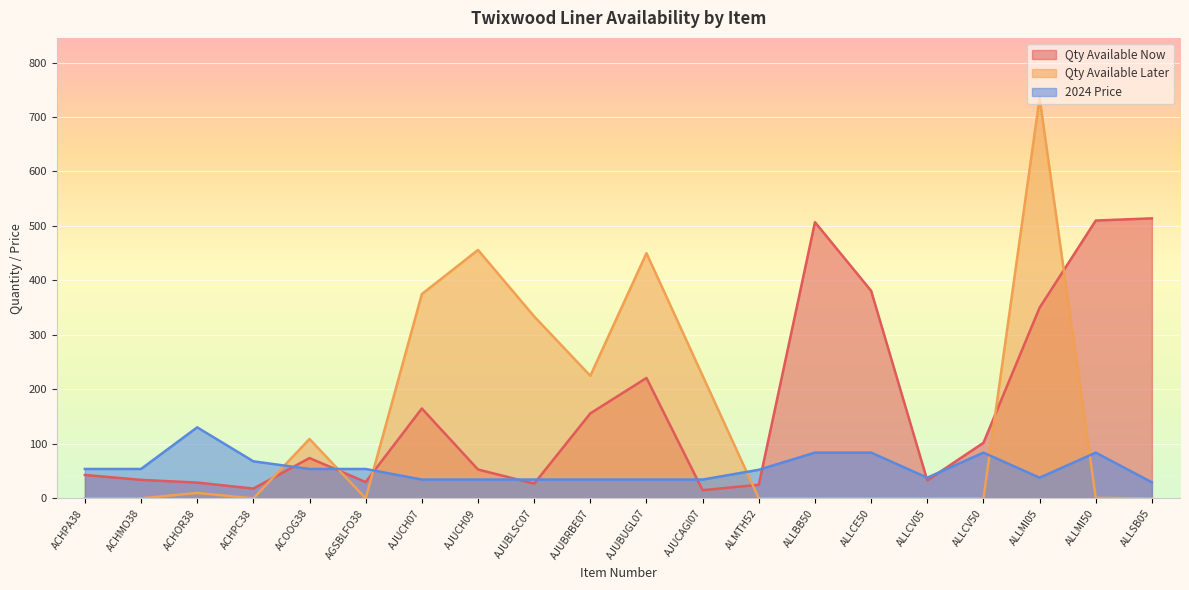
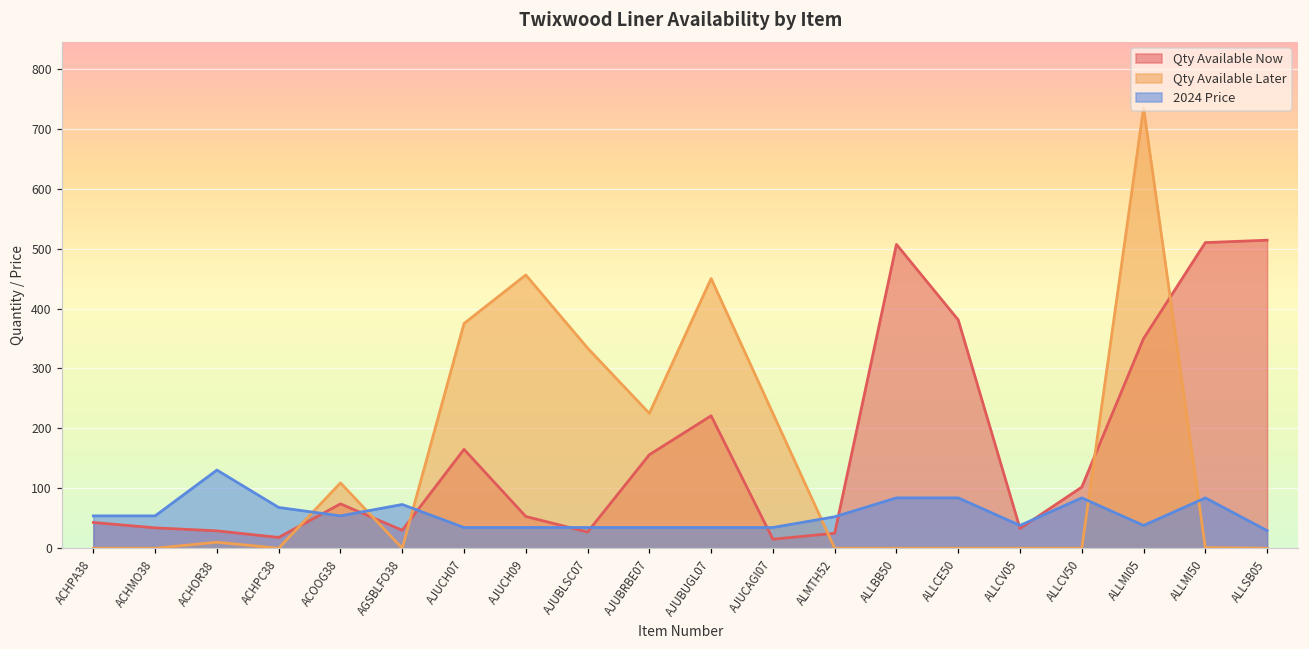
  {
    "Qty Available Now": {
      "ACHPA38": 40,
      "ACHMO38": 30,
      "ACHOR38": 30,
      "ACHPC38": 20,
      "ACOOG38": 70,
      "AGSBLFO38": 30,
      "AJUCH07": 170,
      "AJUCH09": 50,
      "AJUBLSC07": 30,
      "AJUBRBE07": 160,
      "AJUBUGL07": 220,
      "AJUCAGI07": 20,
      "ALMTH52": 30,
      "ALLBB50": 510,
      "ALLCE50": 380,
      "ALLCV05": 30,
      "ALLCV50": 100,
      "ALLMI05": 350,
      "ALLMI50": 510,
      "ALLSB05": 510
    },
    "Qty Available Later": {
      "ACHPA38": 0,
      "ACHMO38": 0,
      "ACHOR38": 10,
      "ACHPC38": 0,
      "ACOOG38": 110,
      "AGSBLFO38": 0,
      "AJUCH07": 380,
      "AJUCH09": 460,
      "AJUBLSC07": 330,
      "AJUBRBE07": 230,
      "AJUBUGL07": 450,
      "AJUCAGI07": 230,
      "ALMTH52": 0,
      "ALLBB50": 0,
      "ALLCE50": 0,
      "ALLCV05": 0,
      "ALLCV50": 0,
      "ALLMI50": 0,
      "ALLSB05": 0
    },
    "2024 Price": {
      "ACHPA38": 50,
      "ACHMO38": 50,
      "ACHOR38": 130,
      "ACHPC38": 70,
      "ACOOG38": 50,
-     "AGSBLFO38": 50,
+     "AGSBLFO38": 70,
      "AJUCH07": 30,
      "AJUCH09": 30,
      "AJUBLSC07": 30,
      "AJUBRBE07": 30,
      "AJUBUGL07": 30,
      "AJUCAGI07": 30,
      "ALMTH52": 50,
      "ALLBB50": 80,
      "ALLCE50": 80,
      "ALLCV05": 40,
      "ALLCV50": 80,
      "ALLMI05": 40,
      "ALLMI50": 80,
      "ALLSB05": 30
    }
  }
